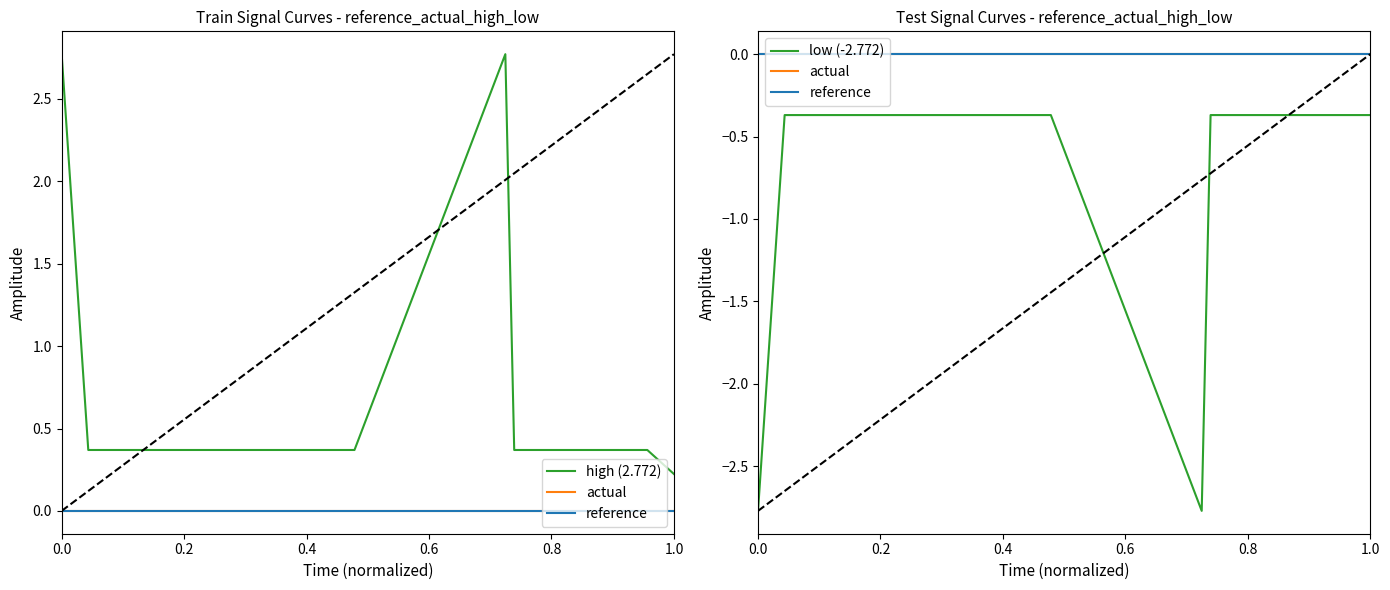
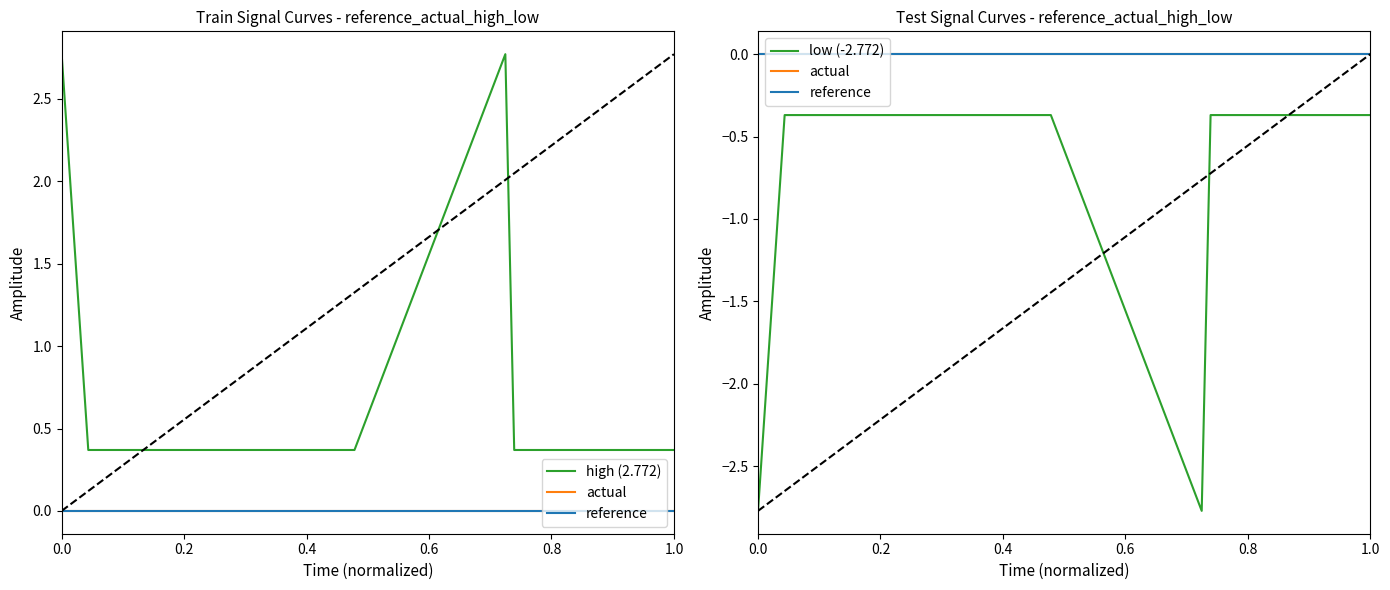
  {
    "Train Signal Curves - reference_actual_high_low": {
      "high (2.772)": {
        "0.0": 2.77,
-       "1.0": 0.22
+       "1.0": 0.37
      },
      "reference": {
        "1.0": 0.00
      }
    },
    "Test Signal Curves - reference_actual_high_low": {
      "low (-2.772)": {
        "1.0": -0.37
      },
      "reference": {
        "0.0": 0.00
      }
    }
  }
